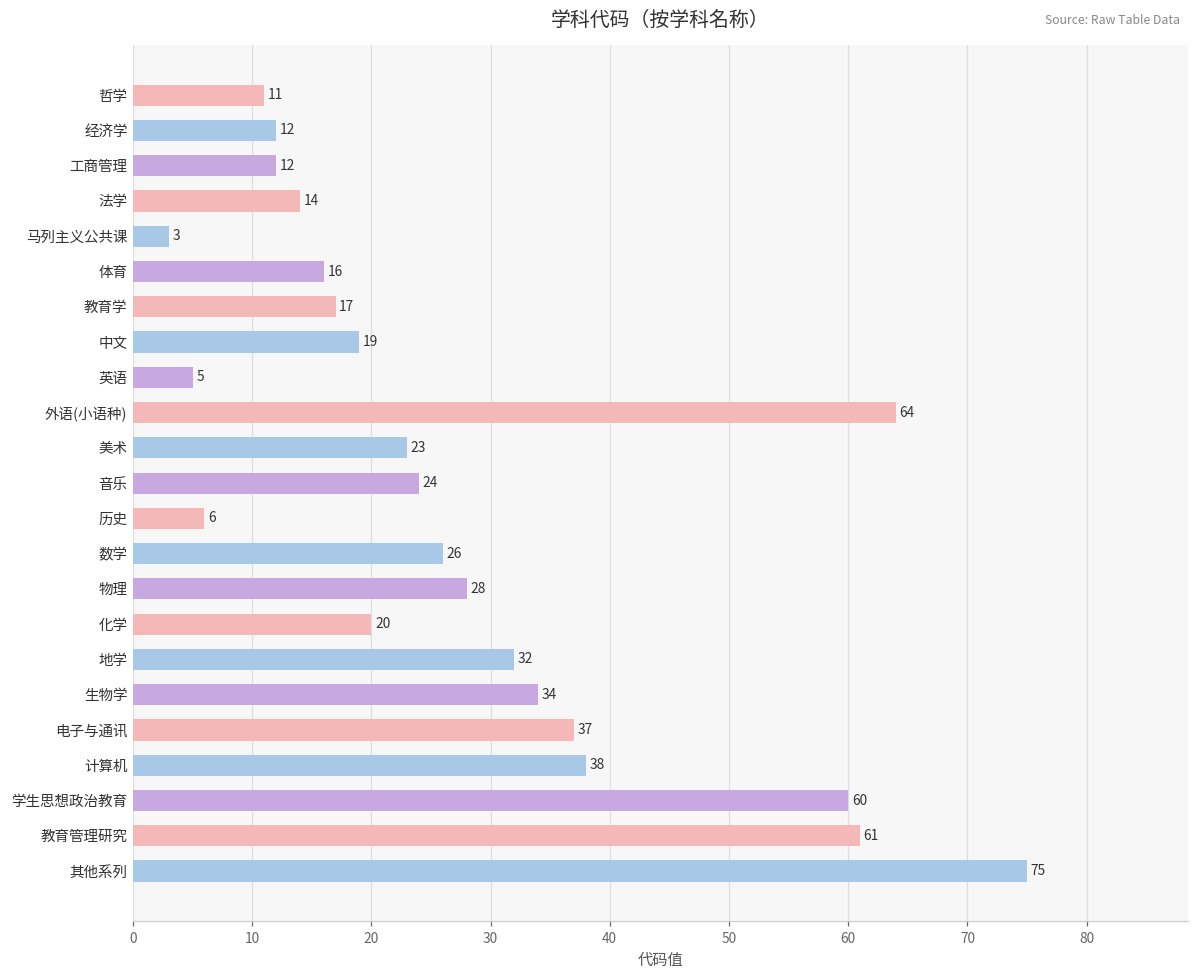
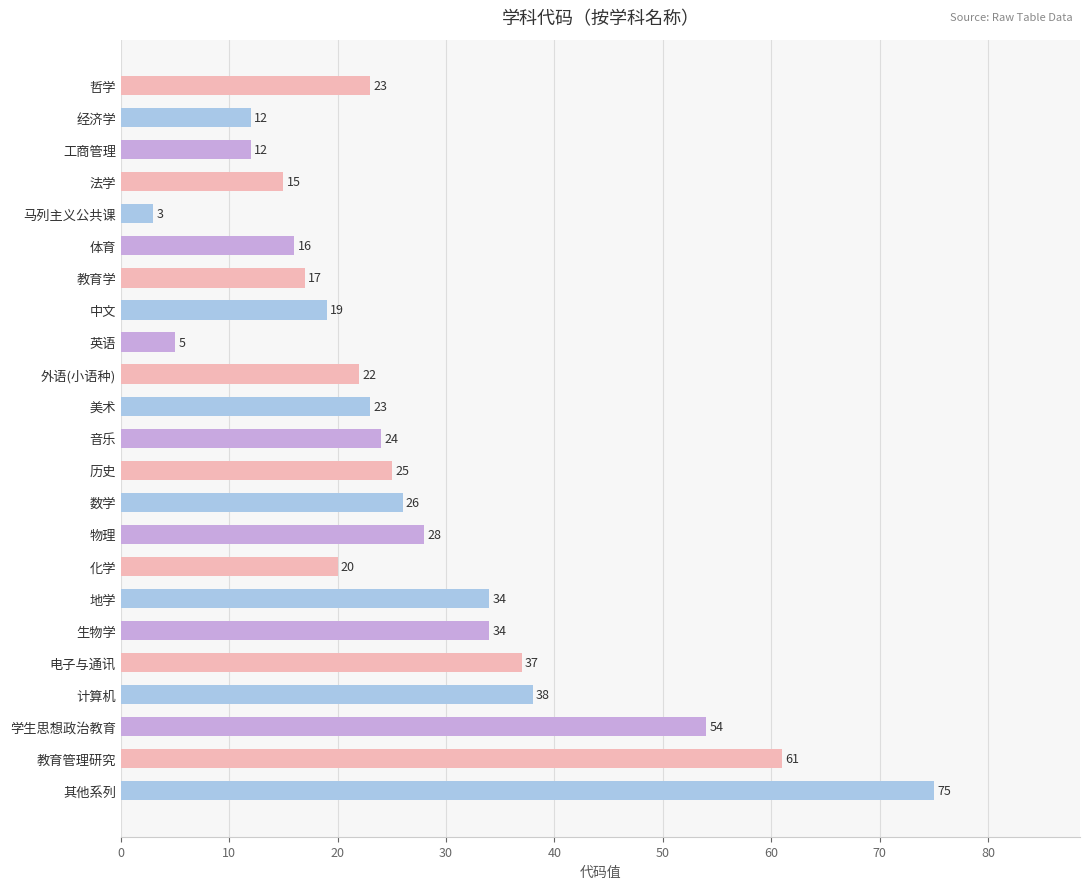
  {
-   "哲学": 11,
+   "哲学": 23,
    "经济学": 12,
    "工商管理": 12,
-   "法学": 14,
+   "法学": 15,
    "马列主义公共课": 3,
    "体育": 16,
    "教育学": 17,
    "中文": 19,
    "英语": 5,
-   "外语(小语种)": 64,
+   "外语(小语种)": 22,
    "美术": 23,
    "音乐": 24,
-   "历史": 6,
+   "历史": 25,
    "数学": 26,
    "物理": 28,
    "化学": 20,
-   "地学": 32,
+   "地学": 34,
    "生物学": 34,
    "电子与通讯": 37,
    "计算机": 38,
-   "学生思想政治教育": 60,
+   "学生思想政治教育": 54,
    "教育管理研究": 61,
    "其他系列": 75
  }
